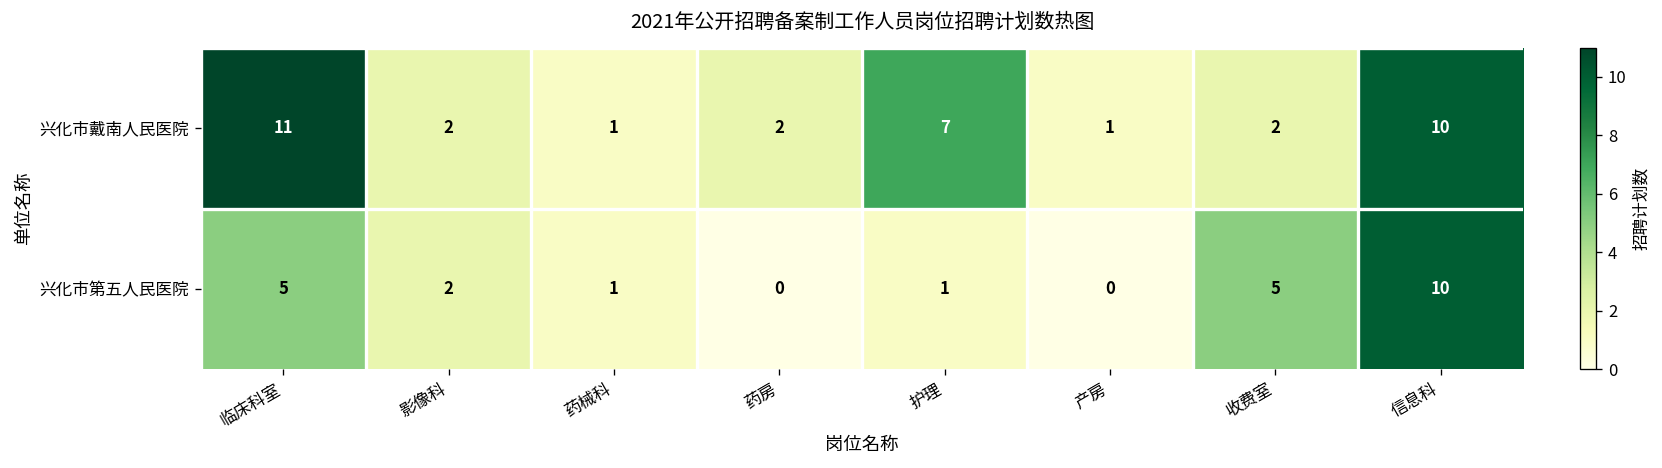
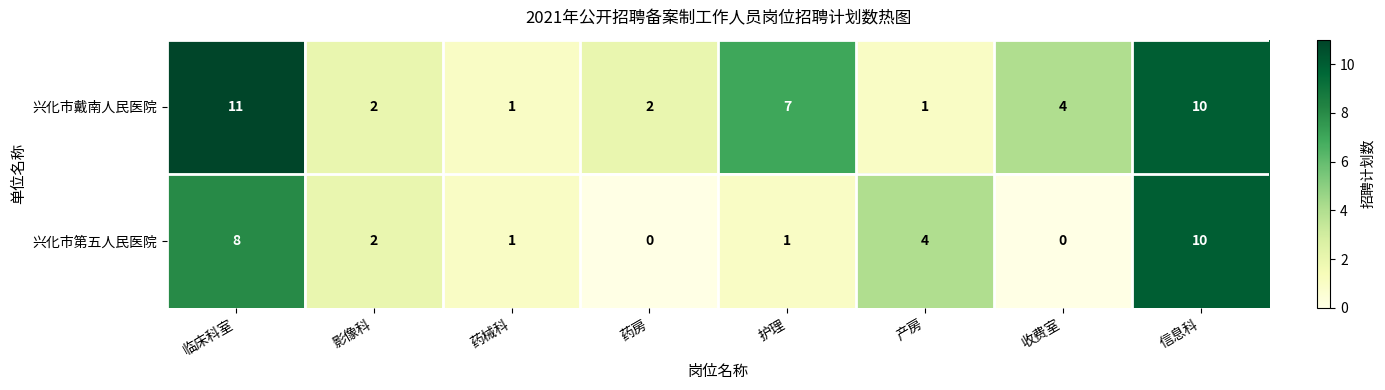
  {
    "兴化市戴南人民医院": {
      "临床科室": 11,
      "影像科": 2,
      "药械科": 1,
      "药房": 2,
      "护理": 7,
      "产房": 1,
-     "收费室": 2,
+     "收费室": 4,
      "信息科": 10
    },
    "兴化市第五人民医院": {
-     "临床科室": 5,
+     "临床科室": 8,
      "影像科": 2,
      "药械科": 1,
      "药房": 0,
      "护理": 1,
-     "产房": 0,
-     "收费室": 5,
+     "产房": 4,
+     "收费室": 0,
      "信息科": 10
    }
  }
